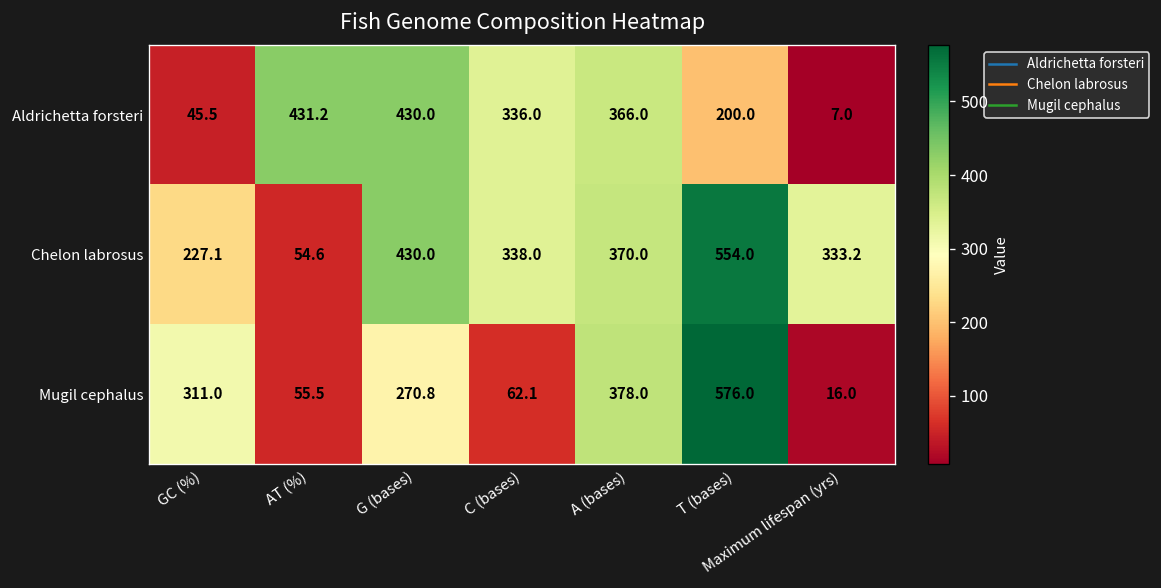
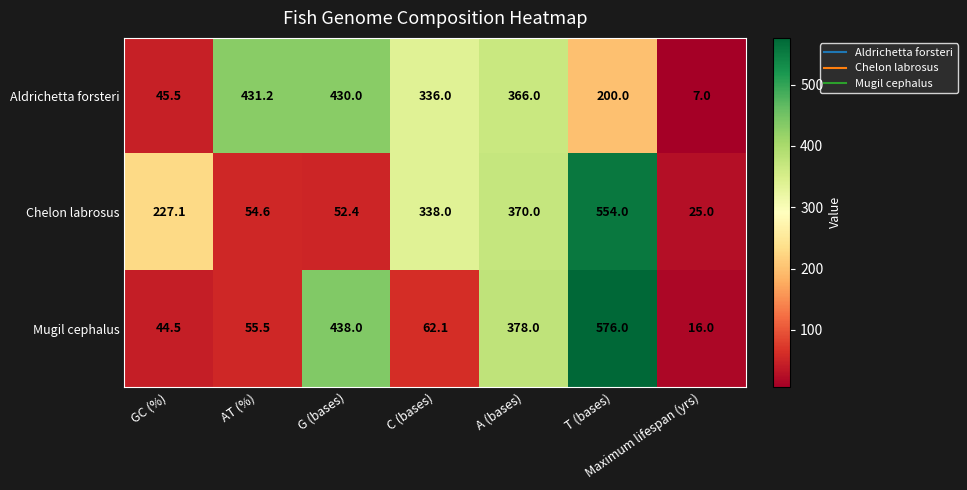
  {
    "Aldrichetta forsteri": {
      "GC (%)": 45.5,
      "AT (%)": 431.2,
      "G (bases)": 430.0,
      "C (bases)": 336.0,
      "A (bases)": 366.0,
      "T (bases)": 200.0,
      "Maximum lifespan (yrs)": 7.0
    },
    "Chelon labrosus": {
      "GC (%)": 227.1,
      "AT (%)": 54.6,
-     "G (bases)": 430.0,
+     "G (bases)": 52.4,
      "C (bases)": 338.0,
      "A (bases)": 370.0,
      "T (bases)": 554.0,
-     "Maximum lifespan (yrs)": 333.2
+     "Maximum lifespan (yrs)": 25.0
    },
    "Mugil cephalus": {
-     "GC (%)": 311.0,
+     "GC (%)": 44.5,
      "AT (%)": 55.5,
-     "G (bases)": 270.8,
+     "G (bases)": 438.0,
      "C (bases)": 62.1,
      "A (bases)": 378.0,
      "T (bases)": 576.0,
      "Maximum lifespan (yrs)": 16.0
    }
  }
